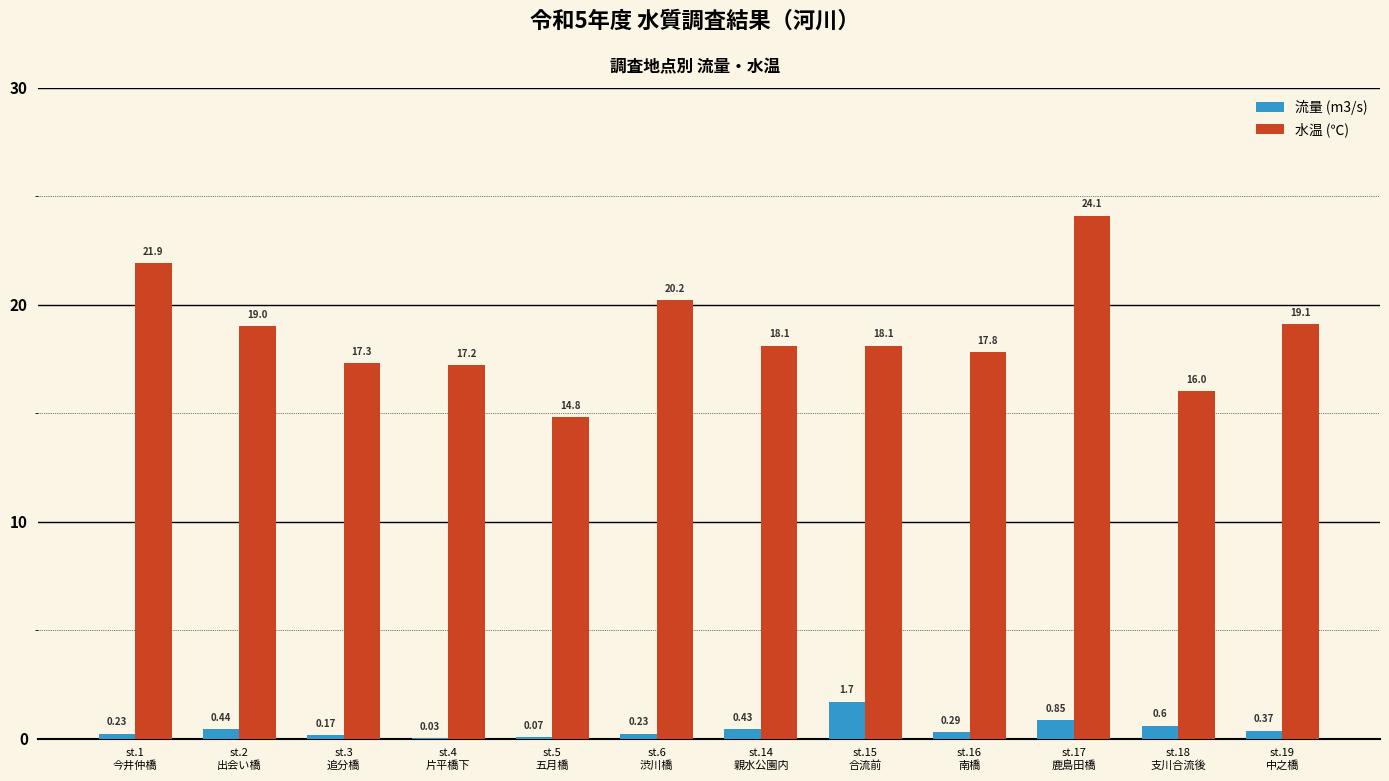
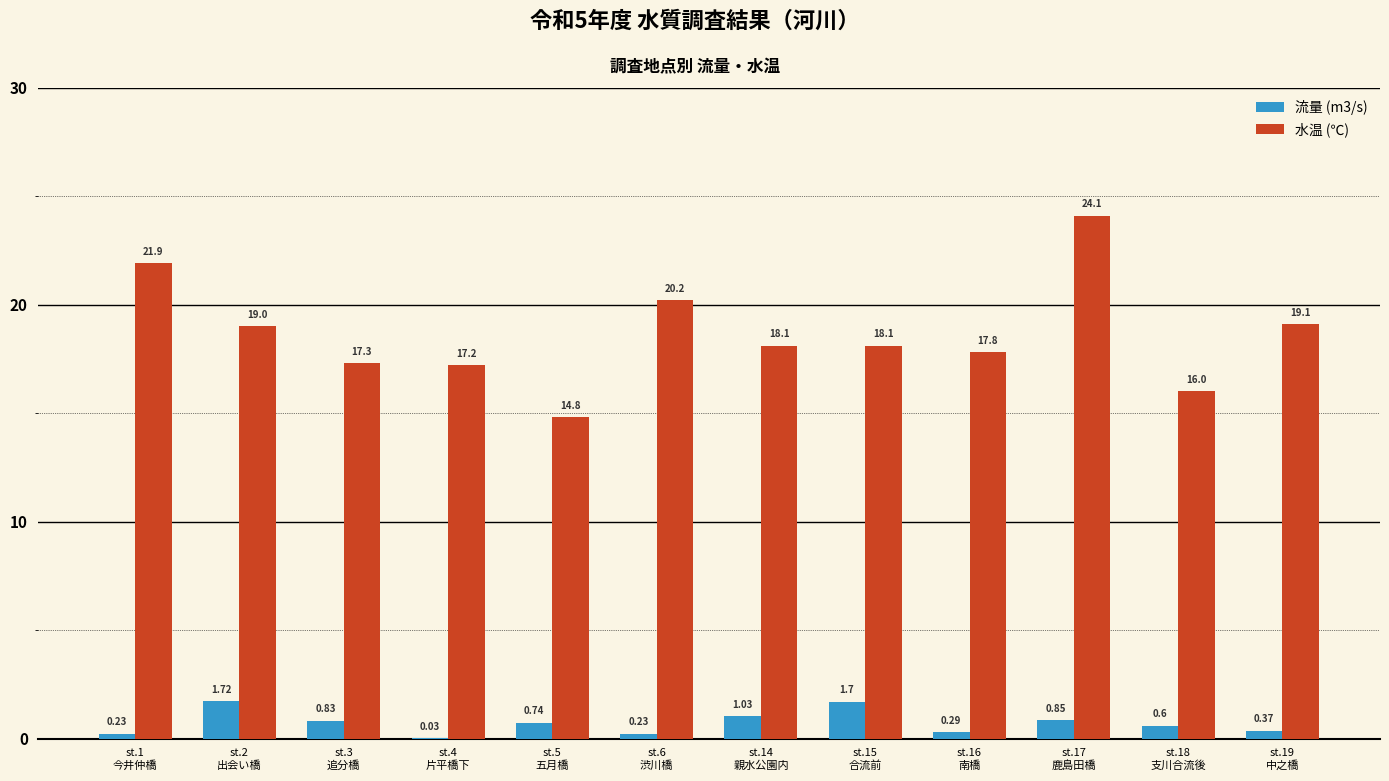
  {
    "流量 (m3/s)": {
      "st.1 今井仲橋": 0.23,
-     "st.2 出会い橋": 0.44,
-     "st.3 追分橋": 0.17,
+     "st.2 出会い橋": 1.72,
+     "st.3 追分橋": 0.83,
      "st.4 片平橋下": 0.03,
-     "st.5 五月橋": 0.07,
+     "st.5 五月橋": 0.74,
      "st.6 渋川橋": 0.23,
-     "st.14 親水公園内": 0.43,
+     "st.14 親水公園内": 1.03,
      "st.15 合流前": 1.7,
      "st.16 南橋": 0.29,
      "st.17 鹿島田橋": 0.85,
      "st.18 支川合流後": 0.6,
      "st.19 中之橋": 0.37
    },
    "水温 (℃)": {
      "st.1 今井仲橋": 21.9,
      "st.2 出会い橋": 19.0,
      "st.3 追分橋": 17.3,
      "st.4 片平橋下": 17.2,
      "st.5 五月橋": 14.8,
      "st.6 渋川橋": 20.2,
      "st.14 親水公園内": 18.1,
      "st.15 合流前": 18.1,
      "st.16 南橋": 17.8,
      "st.17 鹿島田橋": 24.1,
      "st.18 支川合流後": 16.0,
      "st.19 中之橋": 19.1
    }
  }
